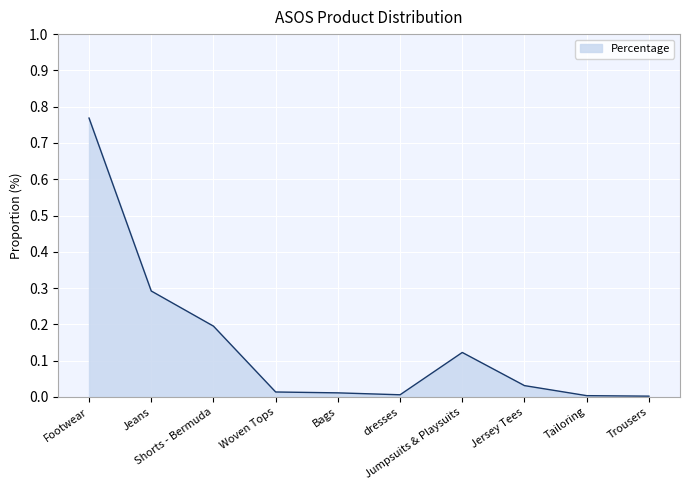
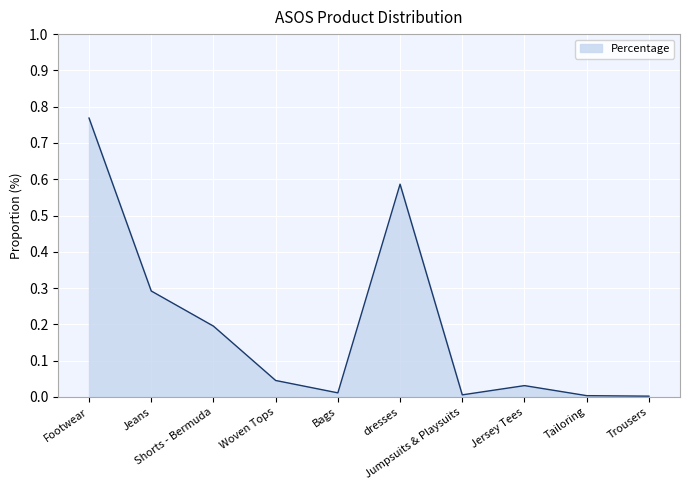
  {
    "Footwear": 0.77,
    "Jeans": 0.29,
    "Shorts - Bermuda": 0.20,
-   "Woven Tops": 0.01,
+   "Woven Tops": 0.05,
    "Bags": 0.01,
-   "dresses": 0.01,
-   "Jumpsuits & Playsuits": 0.12,
+   "dresses": 0.59,
+   "Jumpsuits & Playsuits": 0.01,
    "Jersey Tees": 0.03,
    "Tailoring": 0.00,
    "Trousers": 0.00
  }
